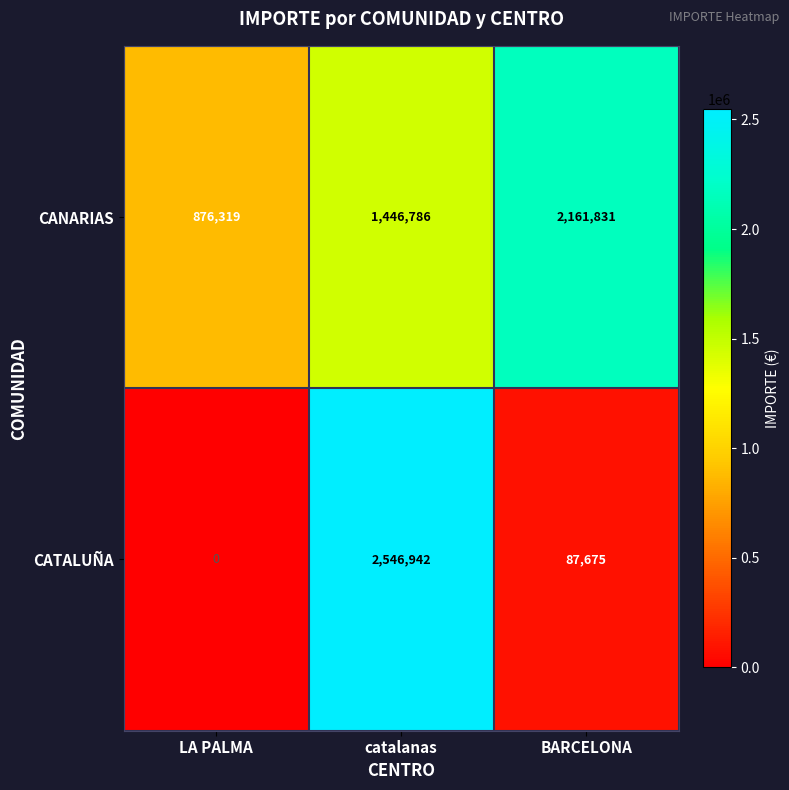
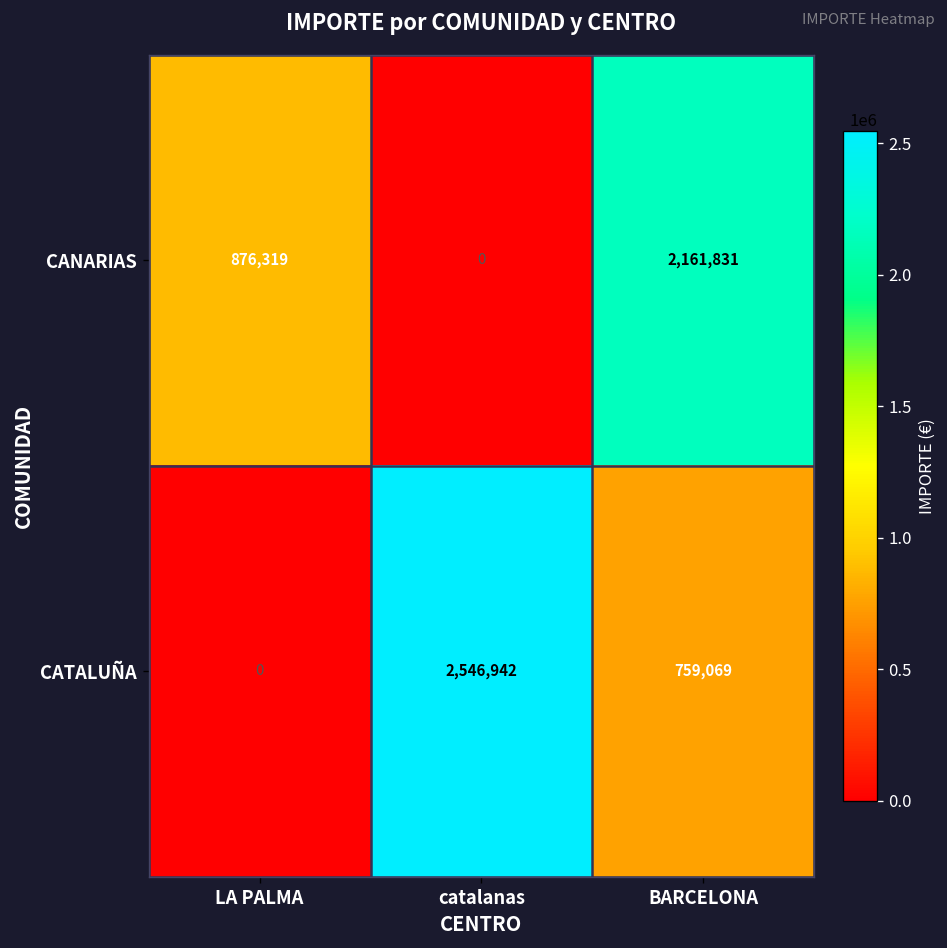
  {
    "CANARIAS": {
      "LA PALMA": "876,319",
-     "catalanas": "1,446,786",
+     "catalanas": "0",
      "BARCELONA": "2,161,831"
    },
    "CATALUÑA": {
      "LA PALMA": "0",
      "catalanas": "2,546,942",
-     "BARCELONA": "87,675"
+     "BARCELONA": "759,069"
    }
  }
